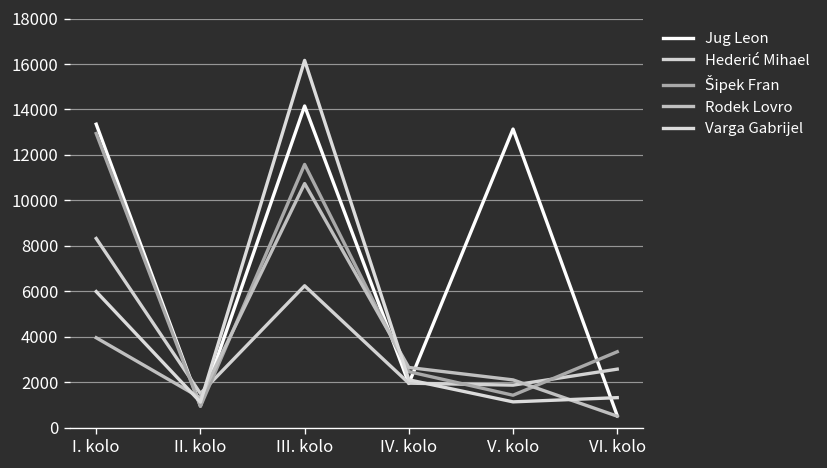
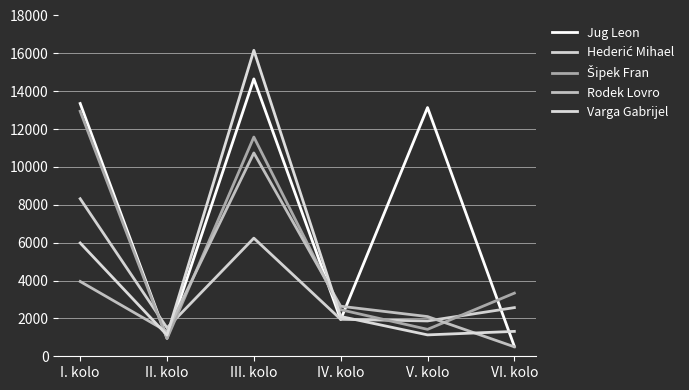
  {
    "Jug Leon": {
      "I. kolo": 13400,
-     "III. kolo": 14200,
+     "III. kolo": 14700,
      "V. kolo": 13100
    }
  }
